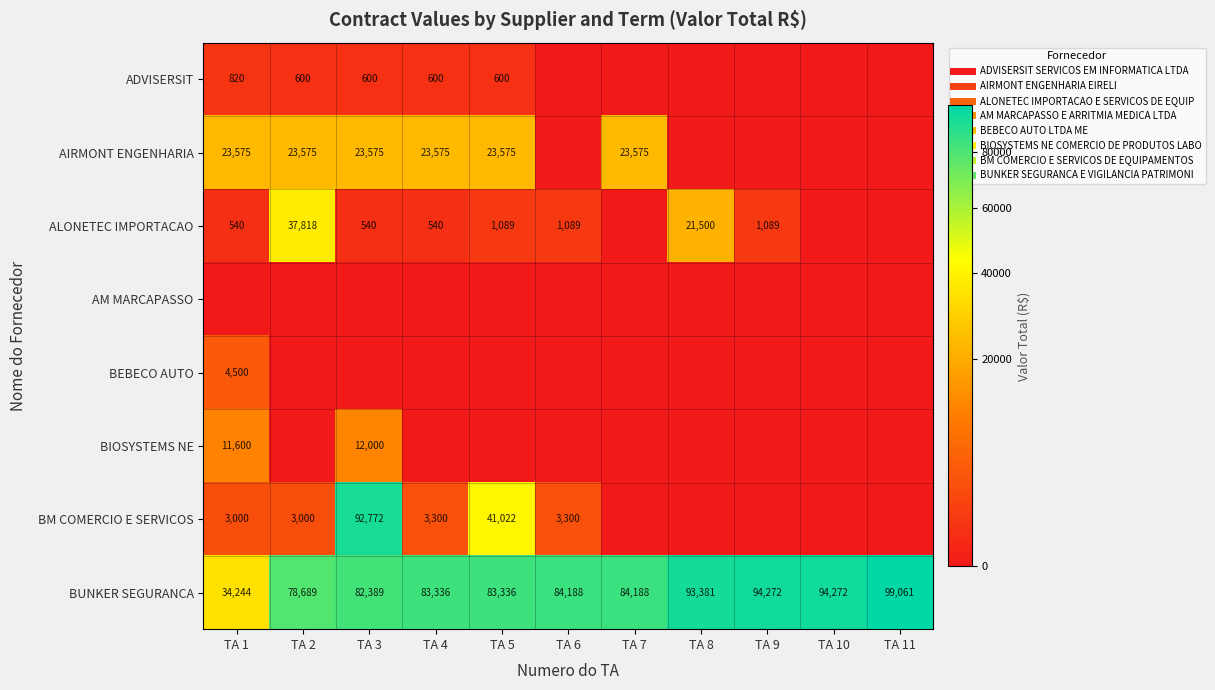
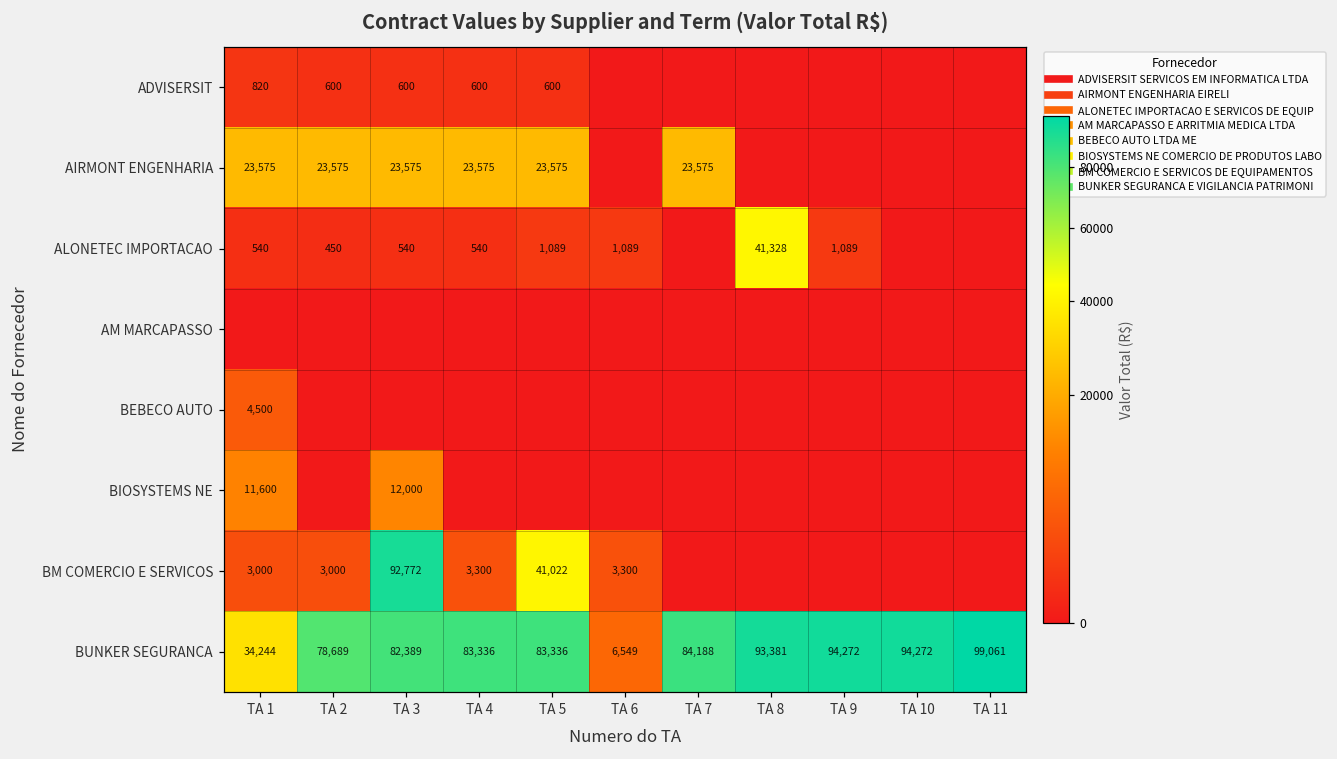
  {
    "ADVISERSIT": {
      "TA 1": "820",
      "TA 2": "600",
      "TA 3": "600",
      "TA 4": "600",
      "TA 5": "600"
    },
    "AIRMONT ENGENHARIA": {
      "TA 1": "23,575",
      "TA 2": "23,575",
      "TA 3": "23,575",
      "TA 4": "23,575",
      "TA 5": "23,575",
      "TA 7": "23,575"
    },
    "ALONETEC IMPORTACAO": {
      "TA 1": "540",
-     "TA 2": "37,818",
+     "TA 2": "450",
      "TA 3": "540",
      "TA 4": "540",
      "TA 5": "1,089",
      "TA 6": "1,089",
-     "TA 8": "21,500",
+     "TA 8": "41,328",
      "TA 9": "1,089"
    },
    "BEBECO AUTO": {
      "TA 1": "4,500"
    },
    "BIOSYSTEMS NE": {
      "TA 1": "11,600",
      "TA 3": "12,000"
    },
    "BM COMERCIO E SERVICOS": {
      "TA 1": "3,000",
      "TA 2": "3,000",
      "TA 3": "92,772",
      "TA 4": "3,300",
      "TA 5": "41,022",
      "TA 6": "3,300"
    },
    "BUNKER SEGURANCA": {
      "TA 1": "34,244",
      "TA 2": "78,689",
      "TA 3": "82,389",
      "TA 4": "83,336",
      "TA 5": "83,336",
-     "TA 6": "84,188",
+     "TA 6": "6,549",
      "TA 7": "84,188",
      "TA 8": "93,381",
      "TA 9": "94,272",
      "TA 10": "94,272",
      "TA 11": "99,061"
    }
  }
